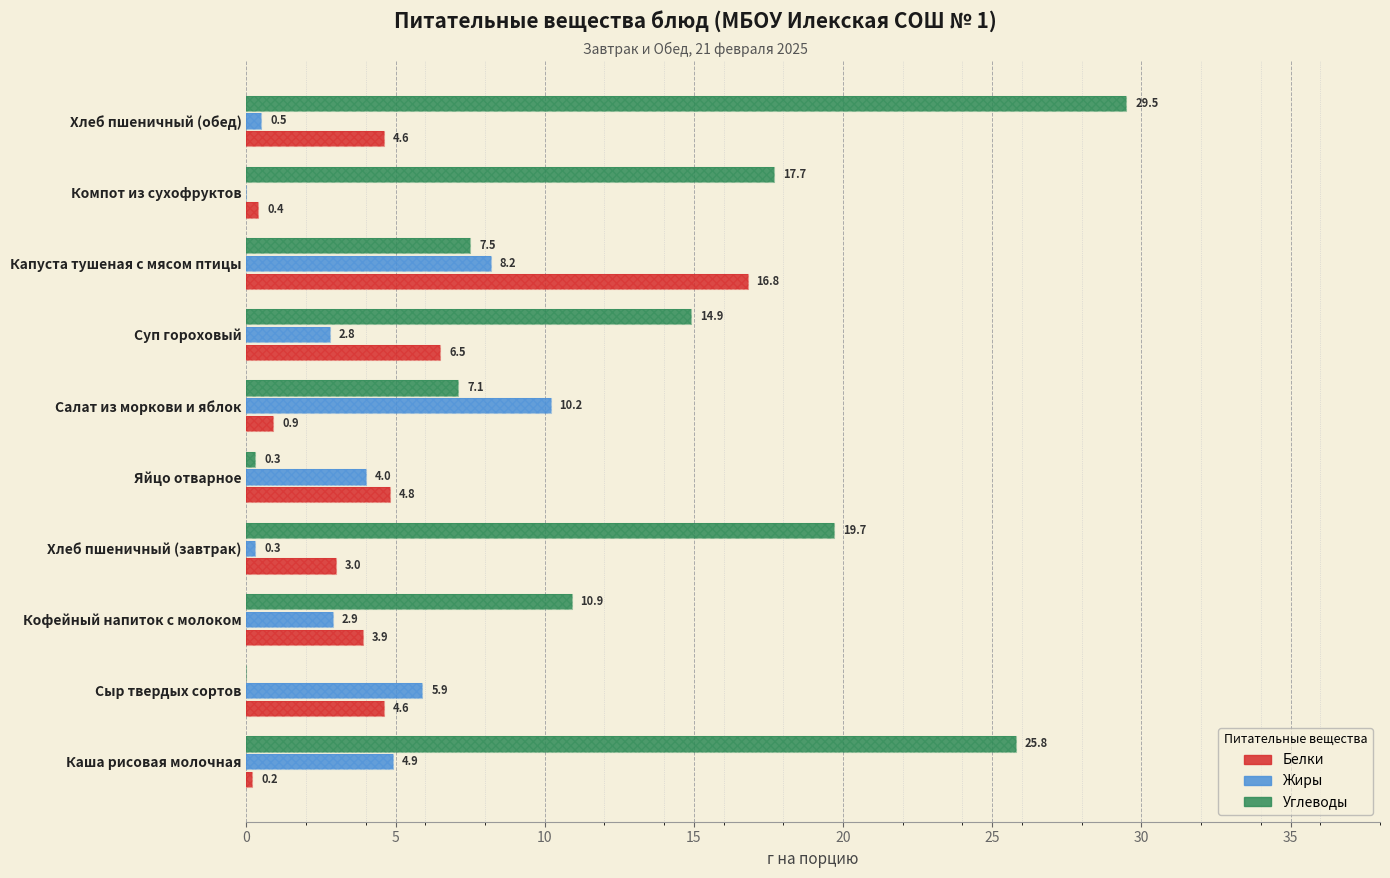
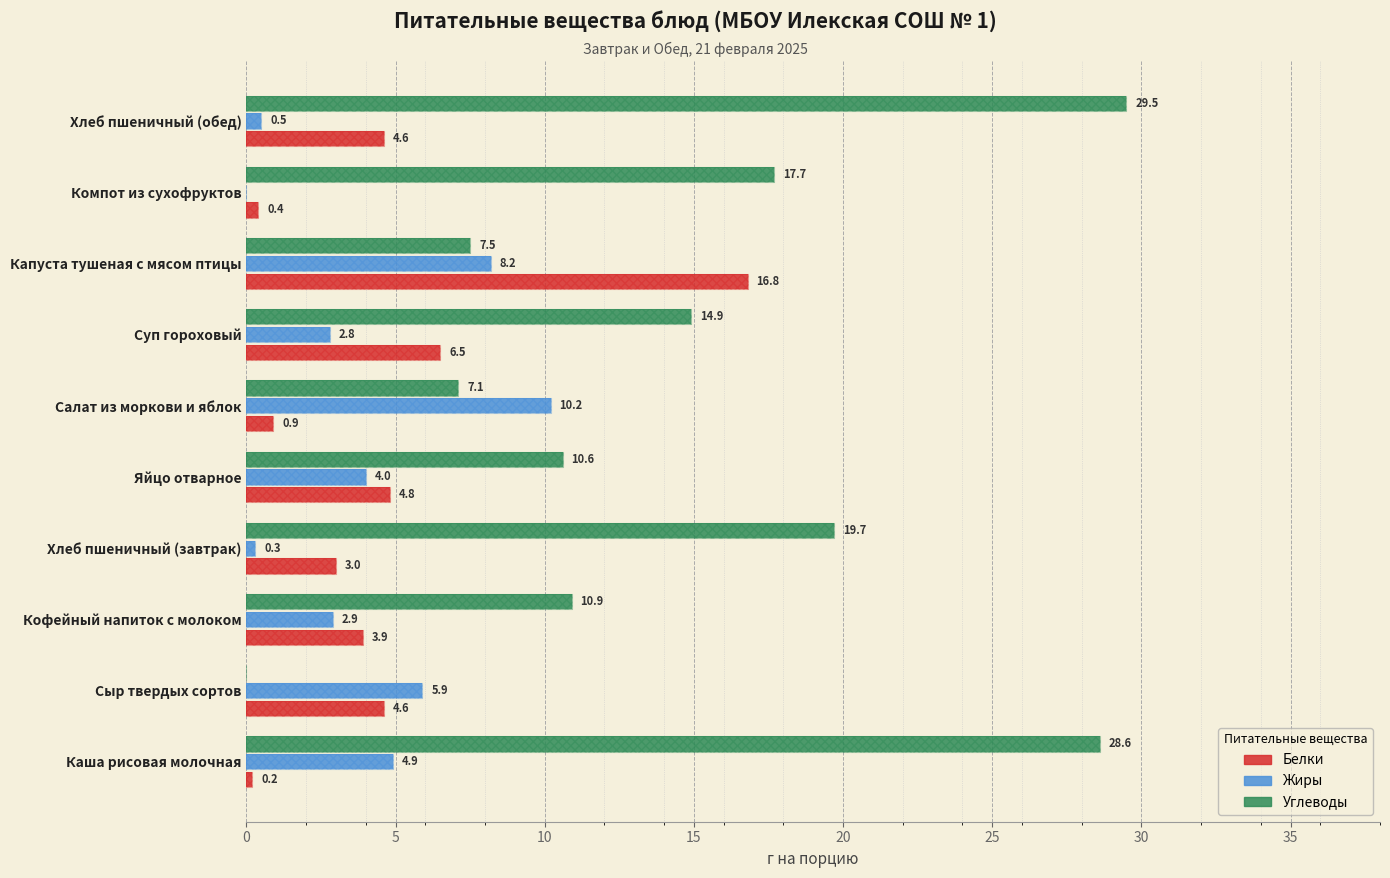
  {
    "Белки": {
      "Хлеб пшеничный (обед)": 4.6,
      "Компот из сухофруктов": 0.4,
      "Капуста тушеная с мясом птицы": 16.8,
      "Суп гороховый": 6.5,
      "Салат из моркови и яблок": 0.9,
      "Яйцо отварное": 4.8,
      "Хлеб пшеничный (завтрак)": 3.0,
      "Кофейный напиток с молоком": 3.9,
      "Сыр твердых сортов": 4.6,
      "Каша рисовая молочная": 0.2
    },
    "Жиры": {
      "Хлеб пшеничный (обед)": 0.5,
      "Капуста тушеная с мясом птицы": 8.2,
      "Суп гороховый": 2.8,
      "Салат из моркови и яблок": 10.2,
      "Яйцо отварное": 4.0,
      "Хлеб пшеничный (завтрак)": 0.3,
      "Кофейный напиток с молоком": 2.9,
      "Сыр твердых сортов": 5.9,
      "Каша рисовая молочная": 4.9
    },
    "Углеводы": {
      "Хлеб пшеничный (обед)": 29.5,
      "Компот из сухофруктов": 17.7,
      "Капуста тушеная с мясом птицы": 7.5,
      "Суп гороховый": 14.9,
      "Салат из моркови и яблок": 7.1,
-     "Яйцо отварное": 0.3,
+     "Яйцо отварное": 10.6,
      "Хлеб пшеничный (завтрак)": 19.7,
      "Кофейный напиток с молоком": 10.9,
-     "Каша рисовая молочная": 25.8
+     "Каша рисовая молочная": 28.6
    }
  }
